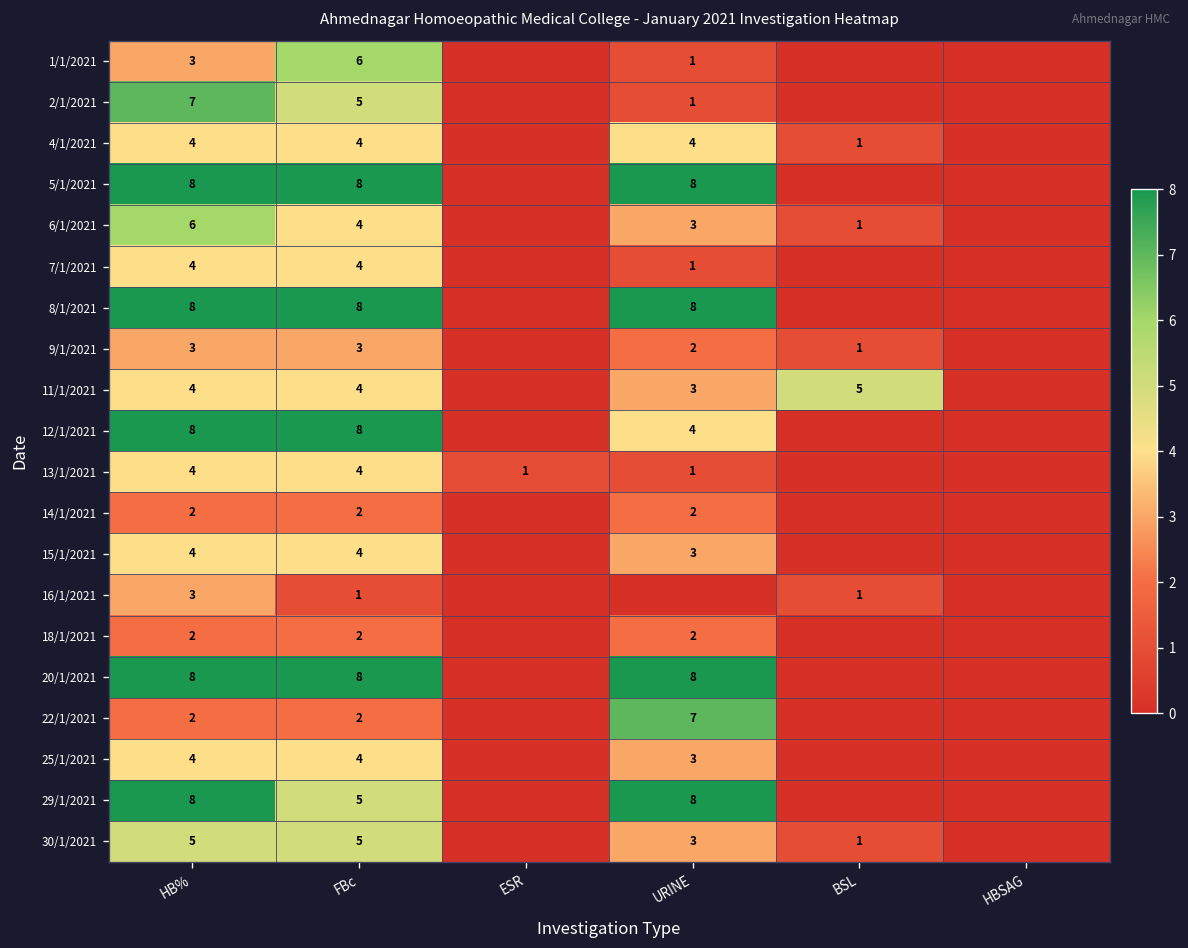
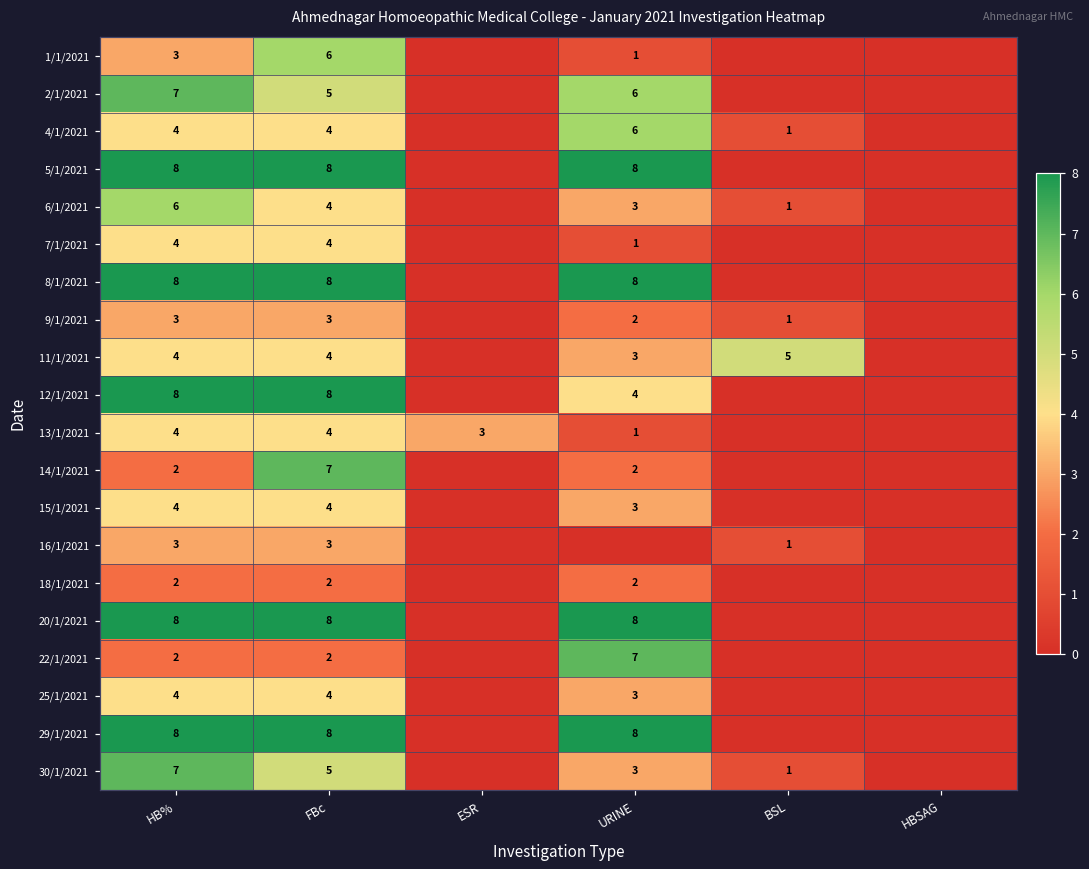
  {
    "1/1/2021": {
      "HB%": 3,
      "FBc": 6,
      "URINE": 1
    },
    "2/1/2021": {
      "HB%": 7,
      "FBc": 5,
-     "URINE": 1
+     "URINE": 6
    },
    "4/1/2021": {
      "HB%": 4,
      "FBc": 4,
-     "URINE": 4,
+     "URINE": 6,
      "BSL": 1
    },
    "5/1/2021": {
      "HB%": 8,
      "FBc": 8,
      "URINE": 8
    },
    "6/1/2021": {
      "HB%": 6,
      "FBc": 4,
      "URINE": 3,
      "BSL": 1
    },
    "7/1/2021": {
      "HB%": 4,
      "FBc": 4,
      "URINE": 1
    },
    "8/1/2021": {
      "HB%": 8,
      "FBc": 8,
      "URINE": 8
    },
    "9/1/2021": {
      "HB%": 3,
      "FBc": 3,
      "URINE": 2,
      "BSL": 1
    },
    "11/1/2021": {
      "HB%": 4,
      "FBc": 4,
      "URINE": 3,
      "BSL": 5
    },
    "12/1/2021": {
      "HB%": 8,
      "FBc": 8,
      "URINE": 4
    },
    "13/1/2021": {
      "HB%": 4,
      "FBc": 4,
-     "ESR": 1,
+     "ESR": 3,
      "URINE": 1
    },
    "14/1/2021": {
      "HB%": 2,
-     "FBc": 2,
+     "FBc": 7,
      "URINE": 2
    },
    "15/1/2021": {
      "HB%": 4,
      "FBc": 4,
      "URINE": 3
    },
    "16/1/2021": {
      "HB%": 3,
-     "FBc": 1,
+     "FBc": 3,
      "BSL": 1
    },
    "18/1/2021": {
      "HB%": 2,
      "FBc": 2,
      "URINE": 2
    },
    "20/1/2021": {
      "HB%": 8,
      "FBc": 8,
      "URINE": 8
    },
    "22/1/2021": {
      "HB%": 2,
      "FBc": 2,
      "URINE": 7
    },
    "25/1/2021": {
      "HB%": 4,
      "FBc": 4,
      "URINE": 3
    },
    "29/1/2021": {
      "HB%": 8,
-     "FBc": 5,
+     "FBc": 8,
      "URINE": 8
    },
    "30/1/2021": {
-     "HB%": 5,
+     "HB%": 7,
      "FBc": 5,
      "URINE": 3,
      "BSL": 1
    }
  }
